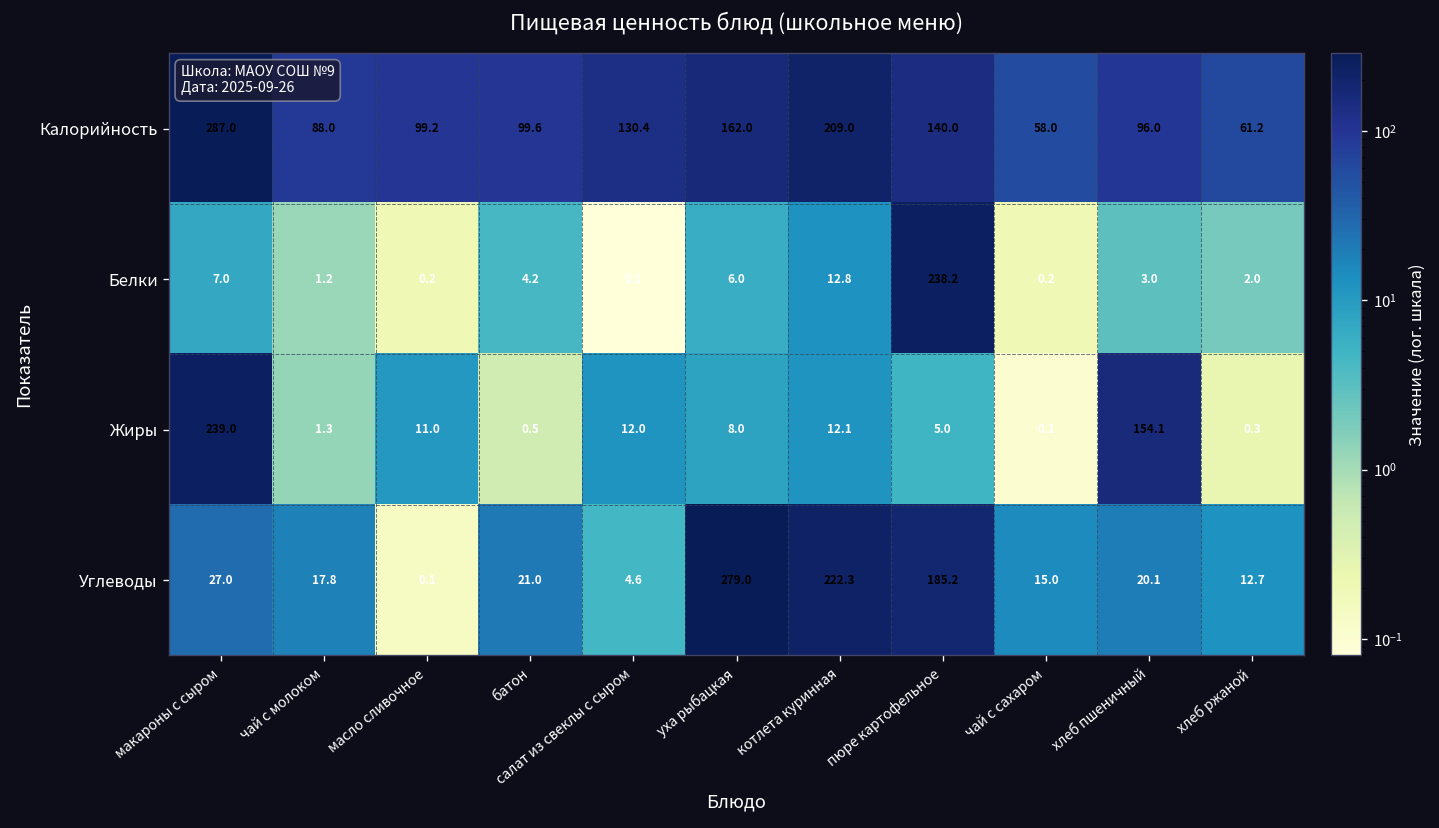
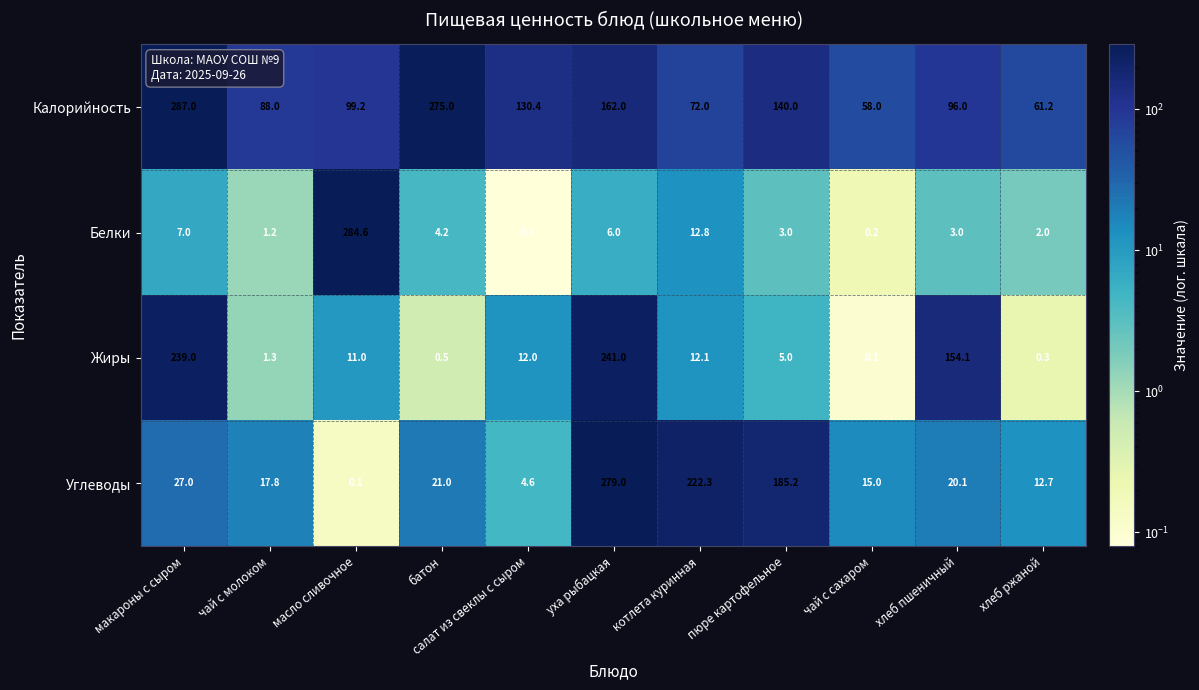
  {
    "Калорийность": {
      "макароны с сыром": 287.0,
      "чай с молоком": 88.0,
      "масло сливочное": 99.2,
-     "батон": 99.6,
+     "батон": 275.0,
      "салат из свеклы с сыром": 130.4,
      "уха рыбацкая": 162.0,
-     "котлета куринная": 209.0,
+     "котлета куринная": 72.0,
      "пюре картофельное": 140.0,
      "чай с сахаром": 58.0,
      "хлеб пшеничный": 96.0,
      "хлеб ржаной": 61.2
    },
    "Белки": {
      "макароны с сыром": 7.0,
      "чай с молоком": 1.2,
-     "масло сливочное": 0.2,
+     "масло сливочное": 284.6,
      "батон": 4.2,
      "уха рыбацкая": 6.0,
      "котлета куринная": 12.8,
-     "пюре картофельное": 238.2,
+     "пюре картофельное": 3.0,
      "чай с сахаром": 0.2,
      "хлеб пшеничный": 3.0,
      "хлеб ржаной": 2.0
    },
    "Жиры": {
      "макароны с сыром": 239.0,
      "чай с молоком": 1.3,
      "масло сливочное": 11.0,
      "батон": 0.5,
      "салат из свеклы с сыром": 12.0,
-     "уха рыбацкая": 8.0,
+     "уха рыбацкая": 241.0,
      "котлета куринная": 12.1,
      "пюре картофельное": 5.0,
      "хлеб пшеничный": 154.1,
      "хлеб ржаной": 0.3
    },
    "Углеводы": {
      "макароны с сыром": 27.0,
      "чай с молоком": 17.8,
      "масло сливочное": 0.1,
      "батон": 21.0,
      "салат из свеклы с сыром": 4.6,
      "уха рыбацкая": 279.0,
      "котлета куринная": 222.3,
      "пюре картофельное": 185.2,
      "чай с сахаром": 15.0,
      "хлеб пшеничный": 20.1,
      "хлеб ржаной": 12.7
    }
  }
